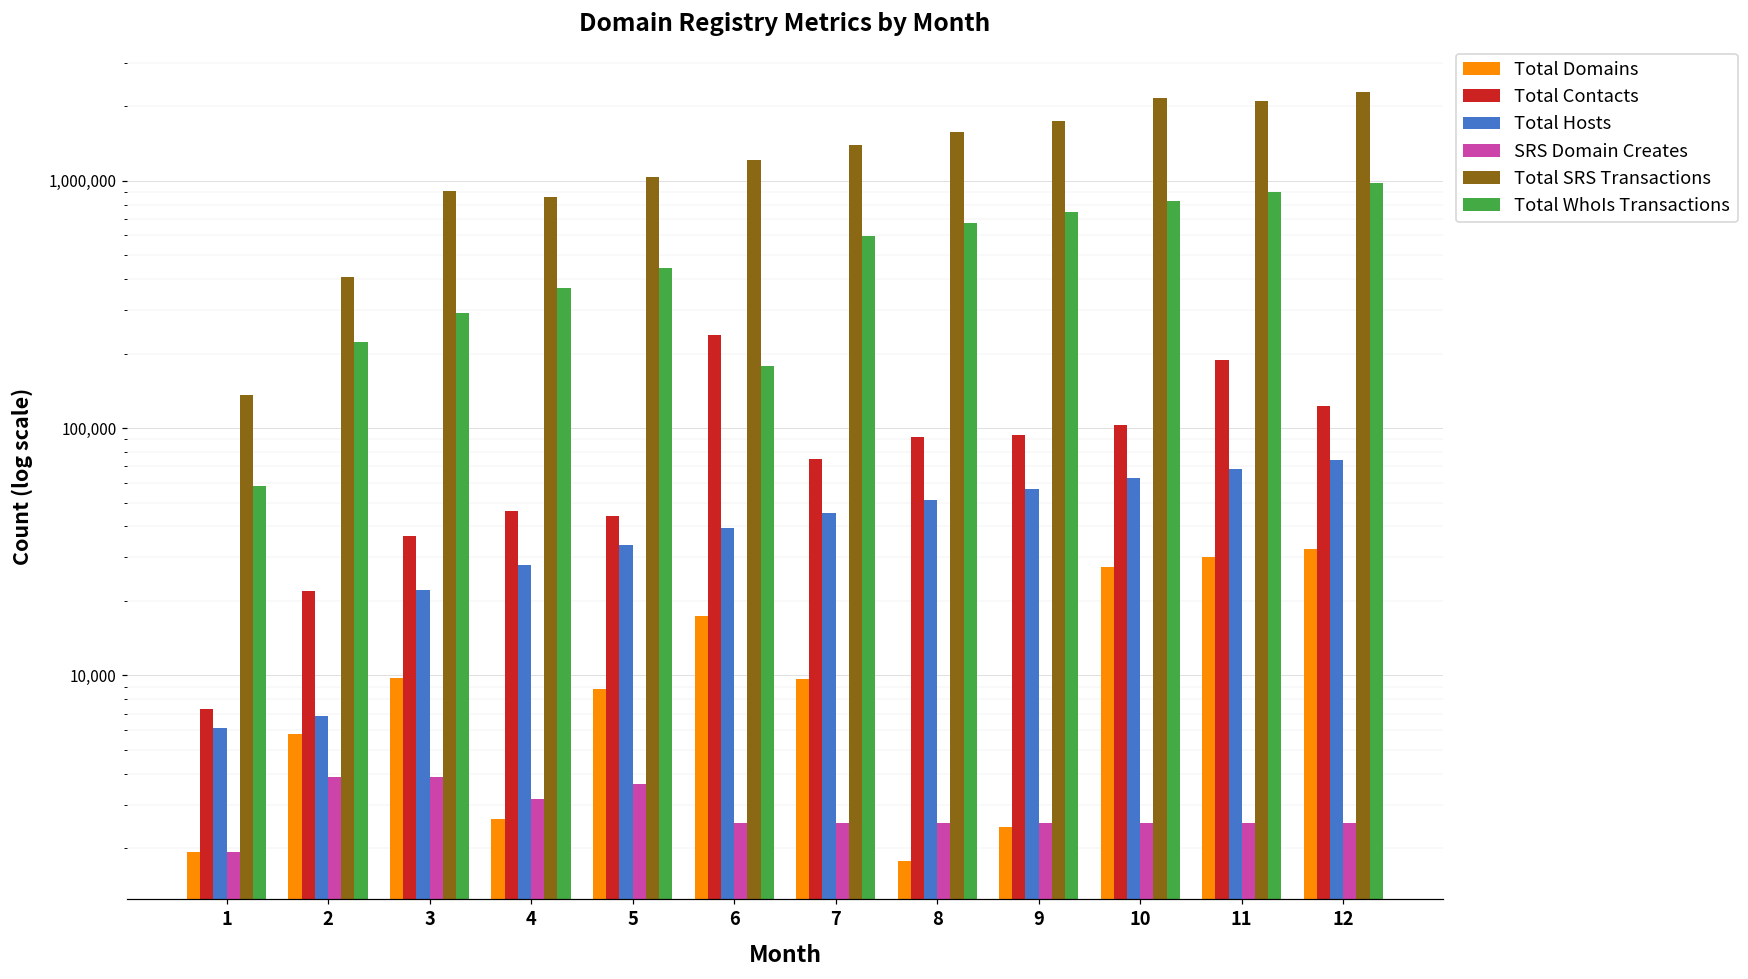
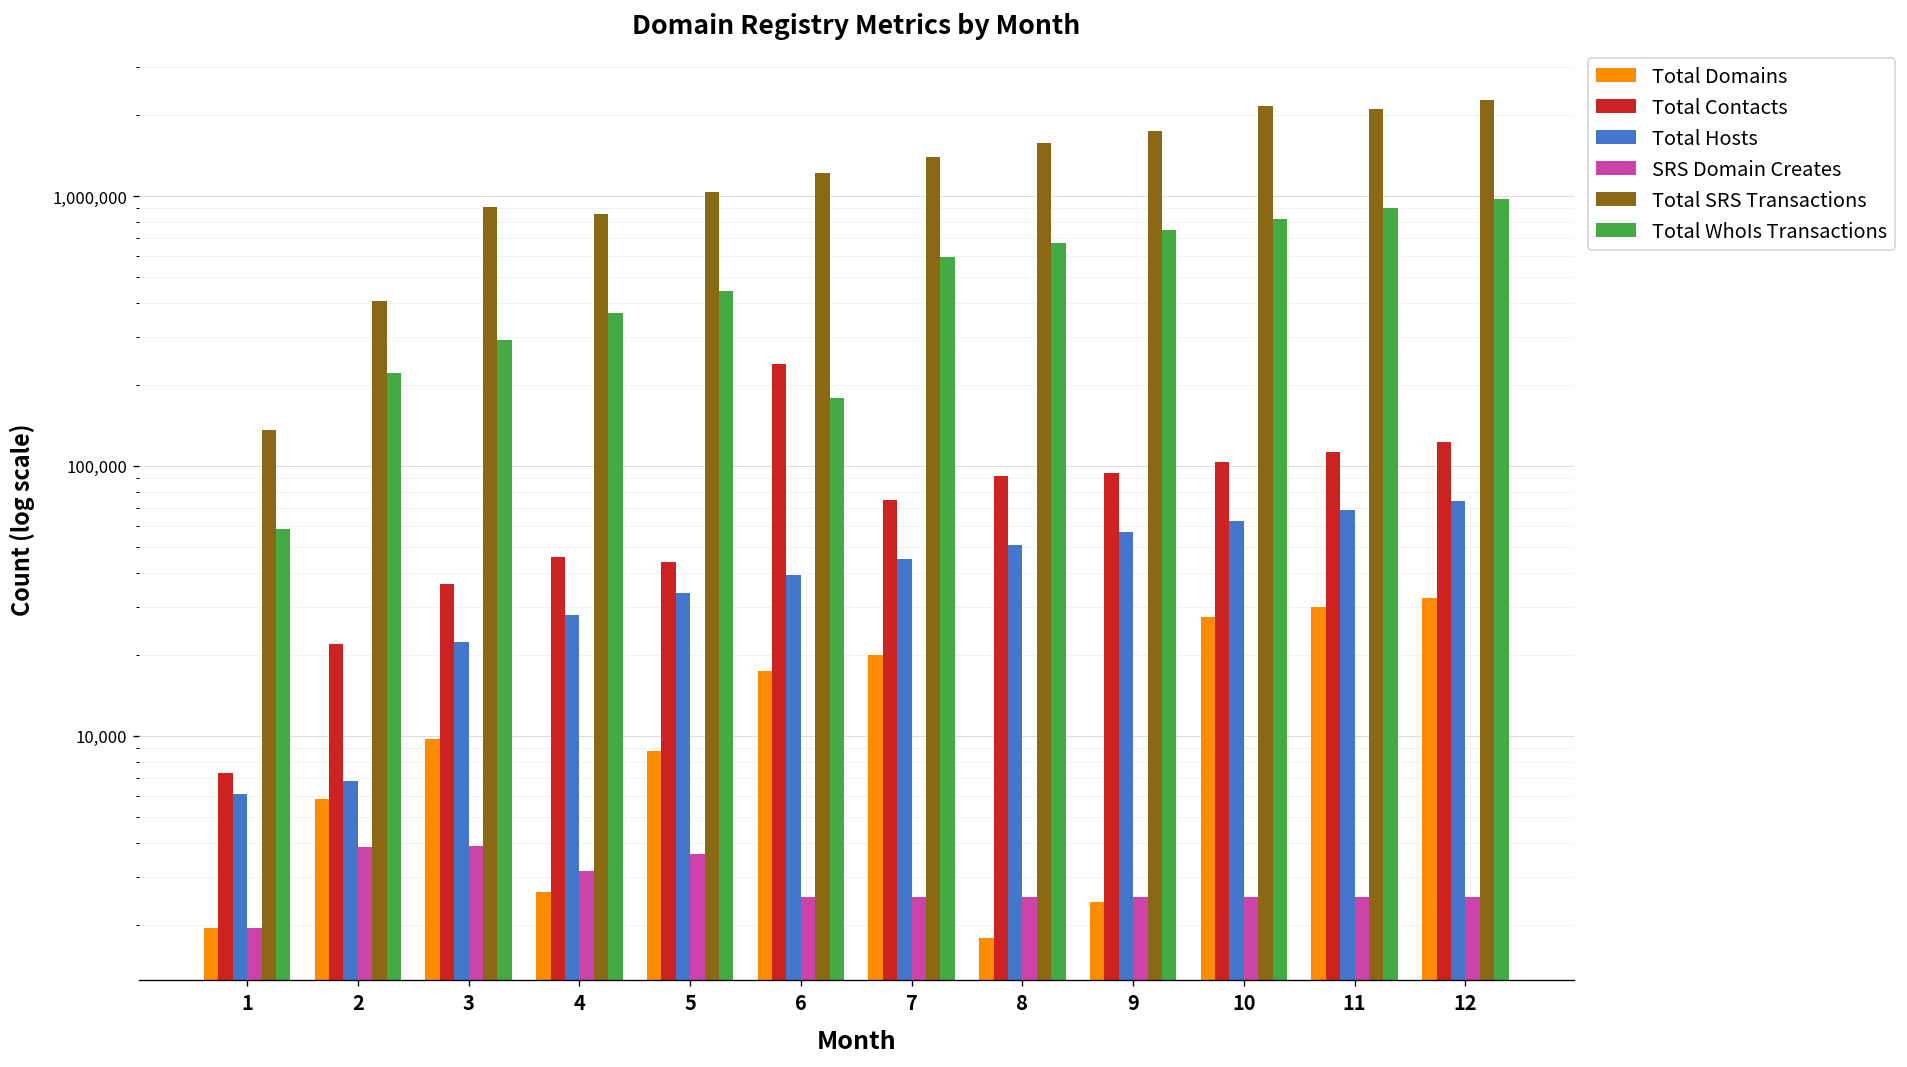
  {
    "Total Domains": {
      "1": "1,900",
      "2": "5,800",
      "3": "9,700",
      "4": "2,600",
      "5": "8,800",
      "6": "17,000",
-     "7": "9,700",
+     "7": "20,000",
      "8": "1,800",
      "9": "2,400",
      "10": "27,000",
      "11": "30,000",
      "12": "33,000"
    },
    "Total Contacts": {
      "1": "7,300",
      "2": "22,000",
      "3": "37,000",
      "4": "46,000",
      "5": "44,000",
      "6": "240,000",
      "7": "75,000",
      "8": "92,000",
      "9": "94,000",
      "10": "100,000",
-     "11": "190,000",
+     "11": "110,000",
      "12": "120,000"
    },
    "Total Hosts": {
      "1": "6,100",
      "2": "6,800",
      "3": "22,000",
      "4": "28,000",
      "5": "34,000",
      "6": "40,000",
      "7": "45,000",
      "8": "51,000",
      "9": "57,000",
      "10": "63,000",
      "11": "68,000",
      "12": "74,000"
    },
    "SRS Domain Creates": {
      "1": "1,900",
      "2": "3,900",
      "3": "3,900",
      "4": "3,200",
      "5": "3,700",
      "6": "2,500",
      "7": "2,500",
      "8": "2,500",
      "9": "2,500",
      "10": "2,500",
      "11": "2,500",
      "12": "2,500"
    },
    "Total SRS Transactions": {
      "1": "140,000",
      "2": "410,000",
      "3": "910,000",
      "4": "860,000",
      "5": "1,000,000",
      "6": "1,200,000",
      "7": "1,400,000",
      "8": "1,600,000",
      "9": "1,700,000",
      "10": "2,100,000",
      "11": "2,100,000",
      "12": "2,300,000"
    },
    "Total WhoIs Transactions": {
      "1": "58,000",
      "2": "220,000",
      "3": "290,000",
      "4": "370,000",
      "5": "440,000",
      "6": "180,000",
      "7": "600,000",
      "8": "670,000",
      "9": "750,000",
      "10": "820,000",
      "11": "900,000",
      "12": "980,000"
    }
  }
